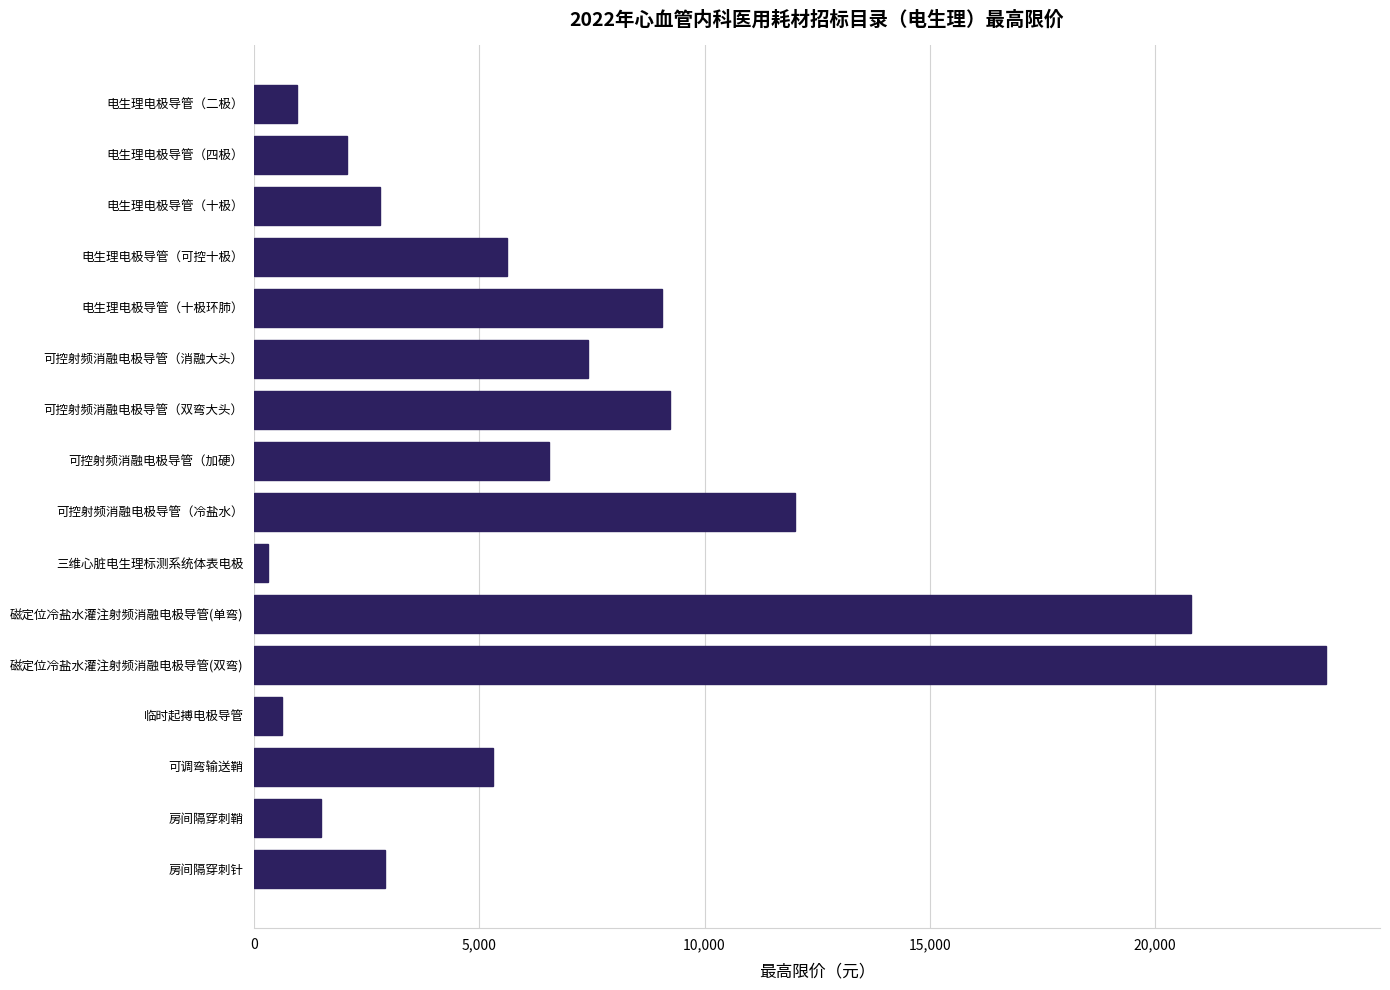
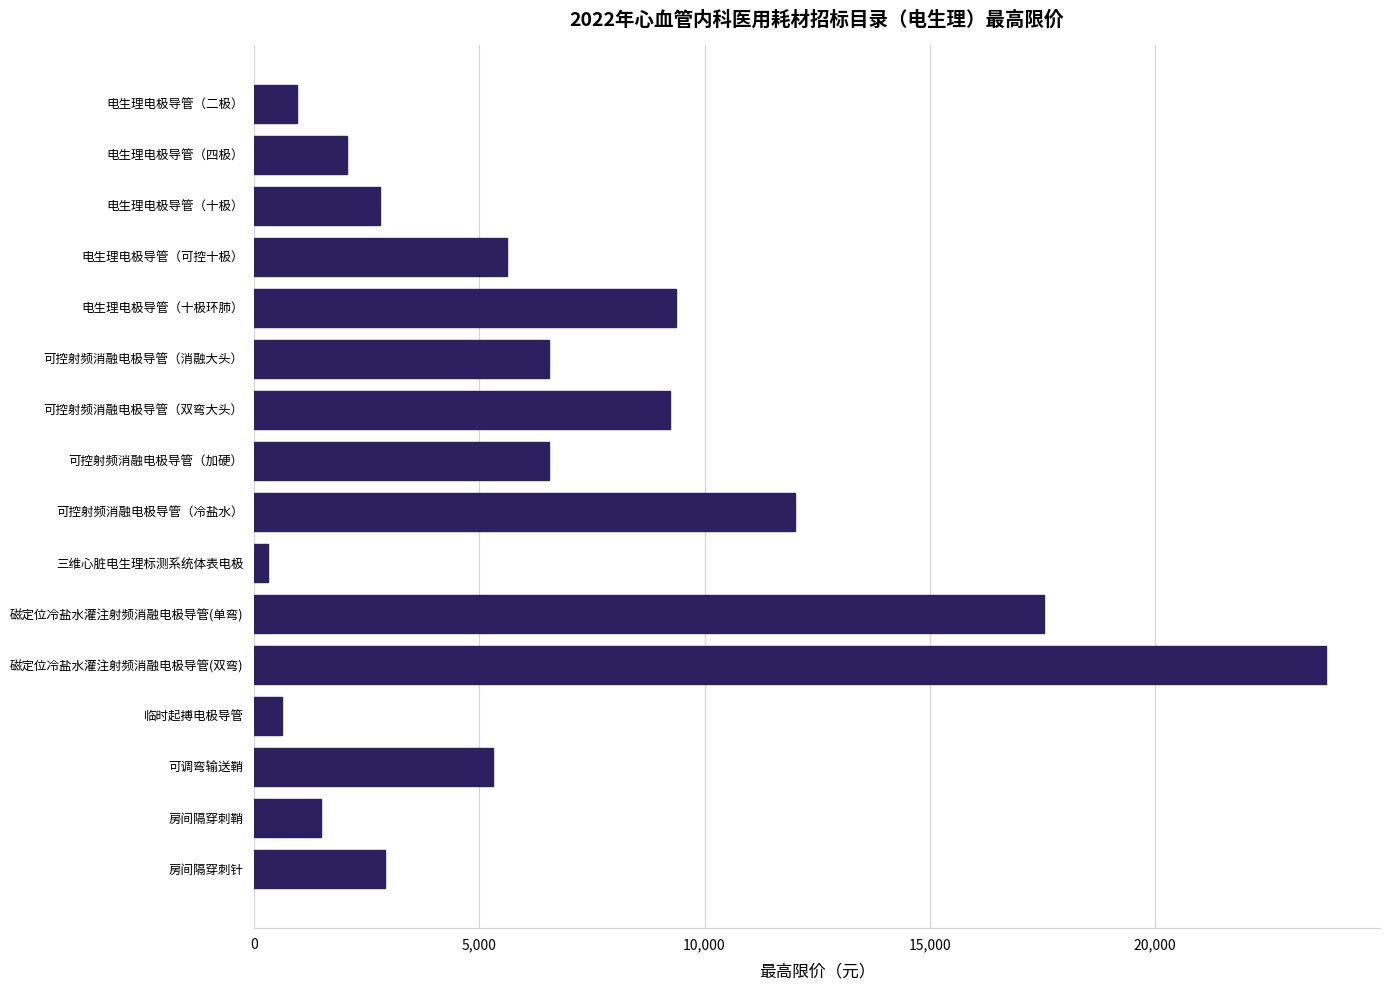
  {
    "电生理电极导管（二极）": "1,000",
    "电生理电极导管（四极）": "2,100",
    "电生理电极导管（十极）": "2,800",
    "电生理电极导管（可控十极）": "5,600",
-   "电生理电极导管（十极环肺）": "9,100",
-   "可控射频消融电极导管（消融大头）": "7,400",
+   "电生理电极导管（十极环肺）": "9,400",
+   "可控射频消融电极导管（消融大头）": "6,600",
    "可控射频消融电极导管（双弯大头）": "9,200",
    "可控射频消融电极导管（加硬）": "6,600",
    "可控射频消融电极导管（冷盐水）": "12,000",
    "三维心脏电生理标测系统体表电极": "300",
-   "磁定位冷盐水灌注射频消融电极导管(单弯)": "20,800",
+   "磁定位冷盐水灌注射频消融电极导管(单弯)": "17,500",
    "磁定位冷盐水灌注射频消融电极导管(双弯)": "23,800",
    "临时起搏电极导管": "600",
    "可调弯输送鞘": "5,300",
    "房间隔穿刺鞘": "1,500",
    "房间隔穿刺针": "2,900"
  }
